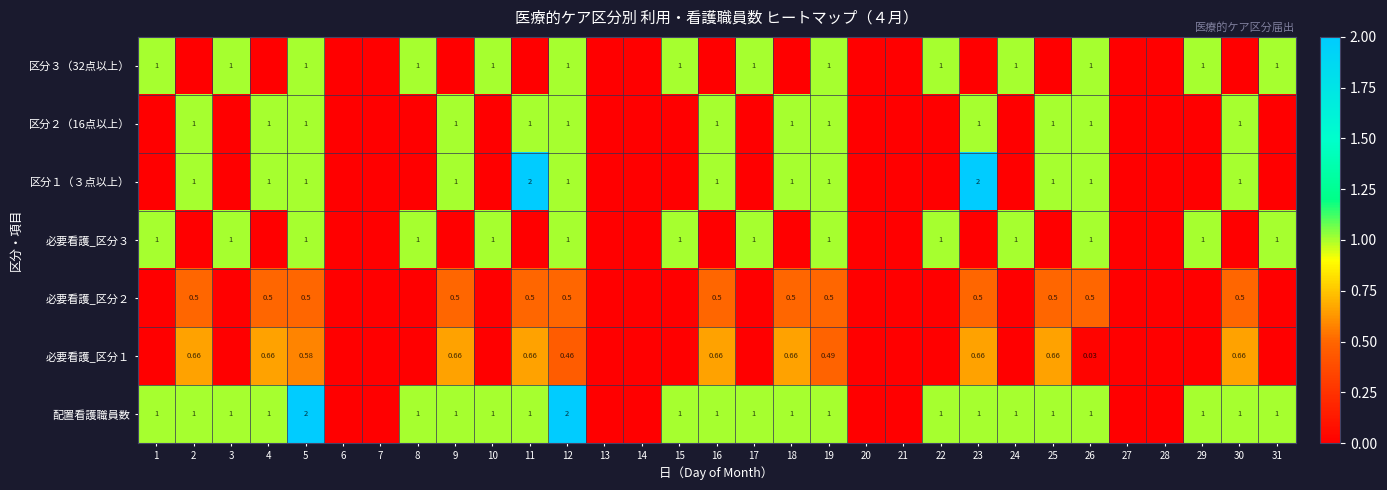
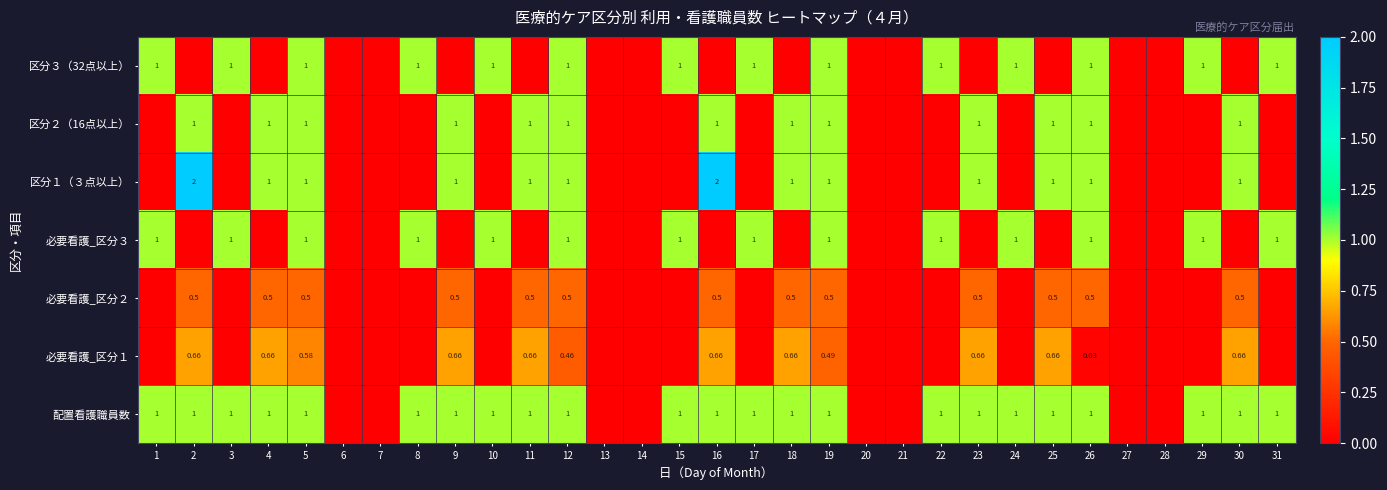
  {
    "区分３（32点以上）": {
      "1": 1,
      "3": 1,
      "5": 1,
      "8": 1,
      "10": 1,
      "12": 1,
      "15": 1,
      "17": 1,
      "19": 1,
      "22": 1,
      "24": 1,
      "26": 1,
      "29": 1,
      "31": 1
    },
    "区分２（16点以上）": {
      "2": 1,
      "4": 1,
      "5": 1,
      "9": 1,
      "11": 1,
      "12": 1,
      "16": 1,
      "18": 1,
      "19": 1,
      "23": 1,
      "25": 1,
      "26": 1,
      "30": 1
    },
    "区分１（３点以上）": {
-     "2": 1,
+     "2": 2,
      "4": 1,
      "5": 1,
      "9": 1,
-     "11": 2,
+     "11": 1,
      "12": 1,
-     "16": 1,
+     "16": 2,
      "18": 1,
      "19": 1,
-     "23": 2,
+     "23": 1,
      "25": 1,
      "26": 1,
      "30": 1
    },
    "必要看護_区分３": {
      "1": 1,
      "3": 1,
      "5": 1,
      "8": 1,
      "10": 1,
      "12": 1,
      "15": 1,
      "17": 1,
      "19": 1,
      "22": 1,
      "24": 1,
      "26": 1,
      "29": 1,
      "31": 1
    },
    "必要看護_区分２": {
      "2": 0.5,
      "4": 0.5,
      "5": 0.5,
      "9": 0.5,
      "11": 0.5,
      "12": 0.5,
      "16": 0.5,
      "18": 0.5,
      "19": 0.5,
      "23": 0.5,
      "25": 0.5,
      "26": 0.5,
      "30": 0.5
    },
    "必要看護_区分１": {
      "2": 0.66,
      "4": 0.66,
      "5": 0.58,
      "9": 0.66,
      "11": 0.66,
      "12": 0.46,
      "16": 0.66,
      "18": 0.66,
      "19": 0.49,
      "23": 0.66,
      "25": 0.66,
      "26": 0.03,
      "30": 0.66
    },
    "配置看護職員数": {
      "1": 1,
      "2": 1,
      "3": 1,
      "4": 1,
-     "5": 2,
+     "5": 1,
      "8": 1,
      "9": 1,
      "10": 1,
      "11": 1,
-     "12": 2,
+     "12": 1,
      "15": 1,
      "16": 1,
      "17": 1,
      "18": 1,
      "19": 1,
      "22": 1,
      "23": 1,
      "24": 1,
      "25": 1,
      "26": 1,
      "29": 1,
      "30": 1,
      "31": 1
    }
  }
